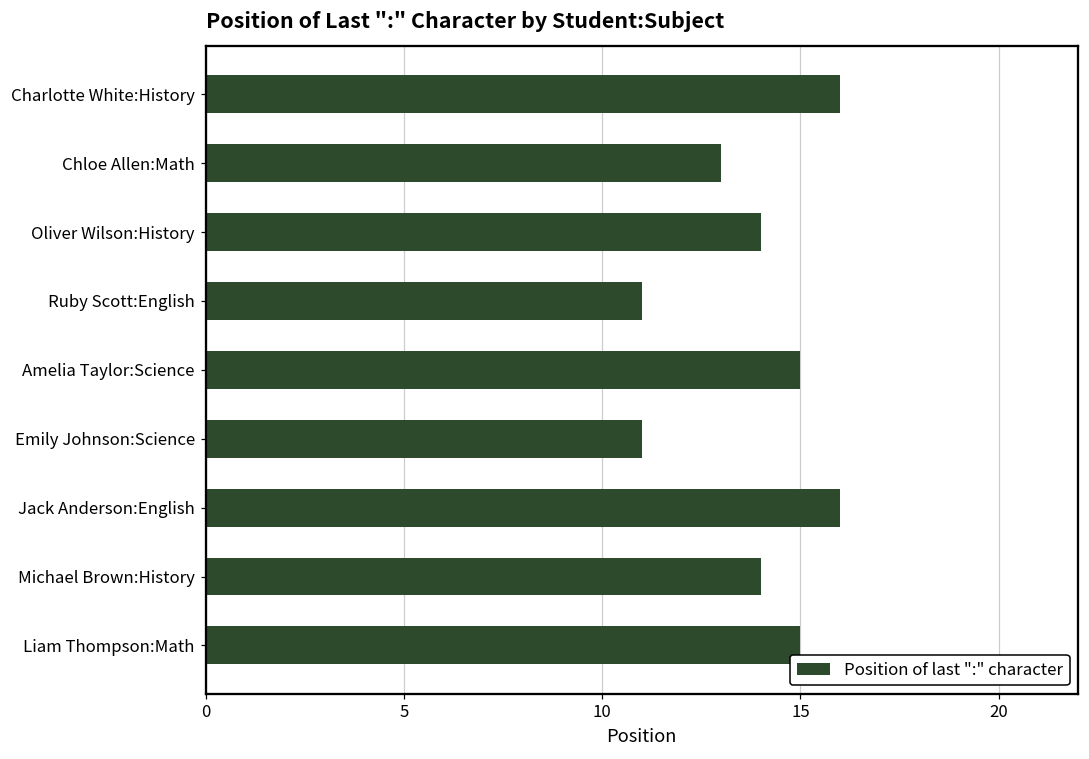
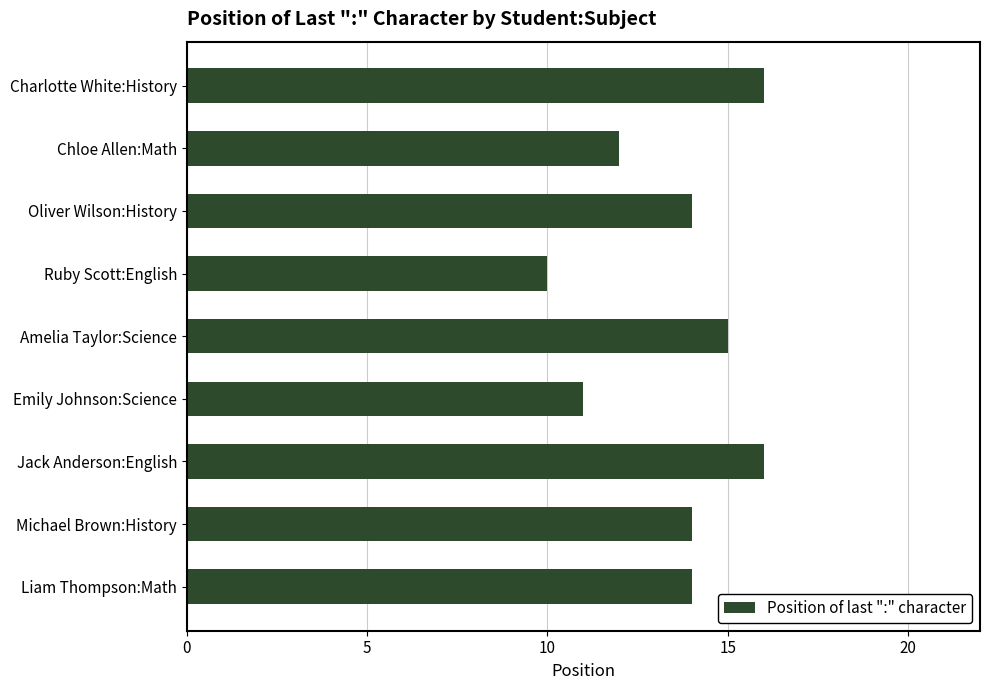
  {
    "Charlotte White:History": 16,
-   "Chloe Allen:Math": 13,
+   "Chloe Allen:Math": 12,
    "Oliver Wilson:History": 14,
-   "Ruby Scott:English": 11,
+   "Ruby Scott:English": 10,
    "Amelia Taylor:Science": 15,
    "Emily Johnson:Science": 11,
    "Jack Anderson:English": 16,
    "Michael Brown:History": 14,
-   "Liam Thompson:Math": 15
+   "Liam Thompson:Math": 14
  }
